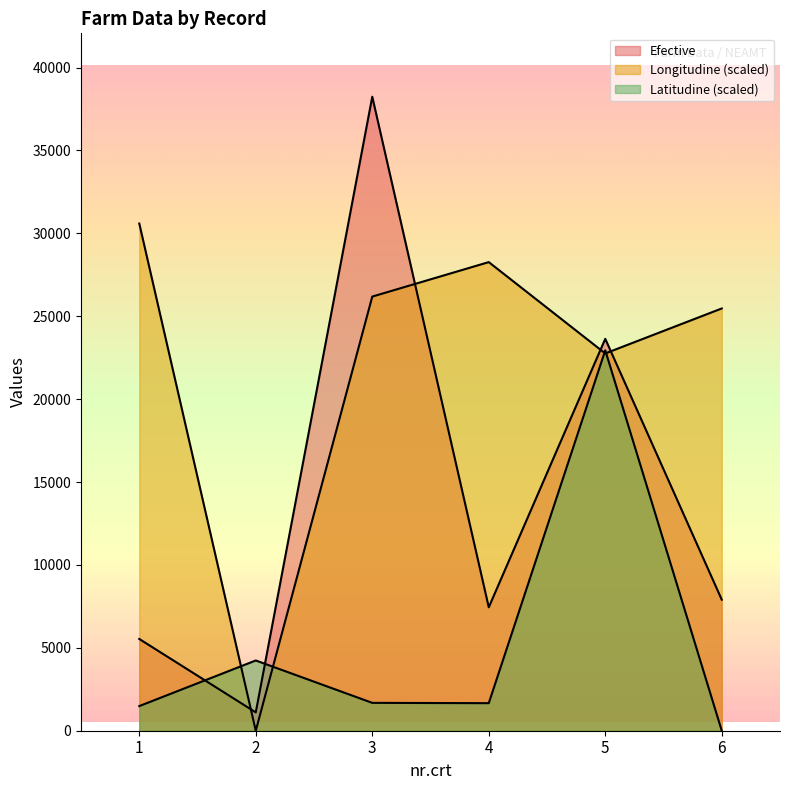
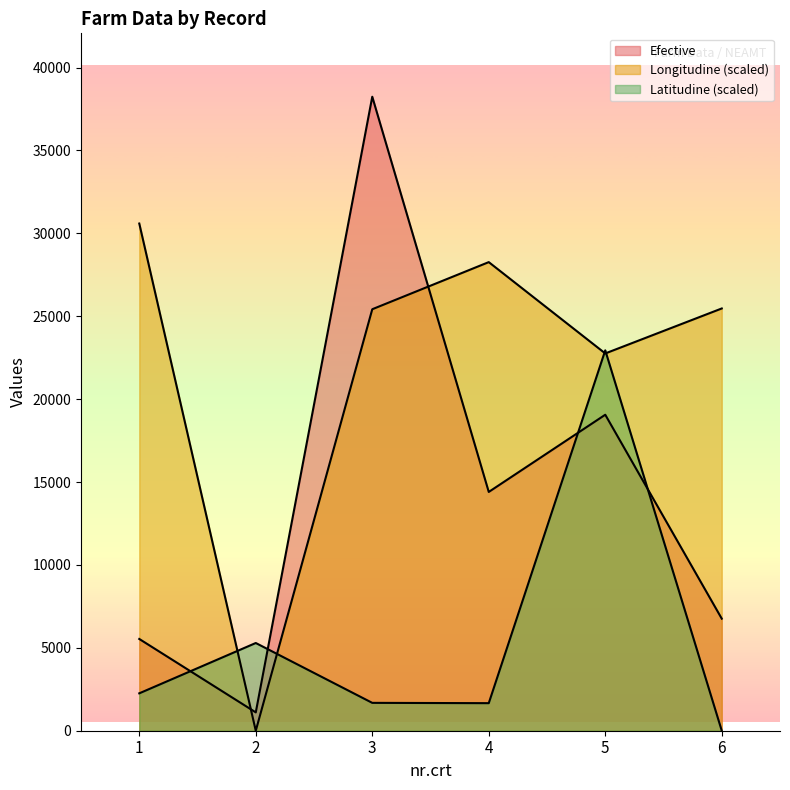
  {
    "Efective": {
      "1": 5500,
      "2": 1100,
      "3": 38200,
-     "4": 7400,
-     "5": 23600,
-     "6": 7900
+     "4": 14400,
+     "5": 19100,
+     "6": 6800
    },
    "Longitudine (scaled)": {
      "1": 30600,
      "2": 0,
-     "3": 26200,
+     "3": 25400,
      "4": 28300,
      "5": 22800,
      "6": 25500
    },
    "Latitudine (scaled)": {
-     "1": 1500,
-     "2": 4200,
+     "1": 2300,
+     "2": 5300,
      "3": 1700,
      "4": 1700,
      "5": 22900,
      "6": 0
    }
  }
